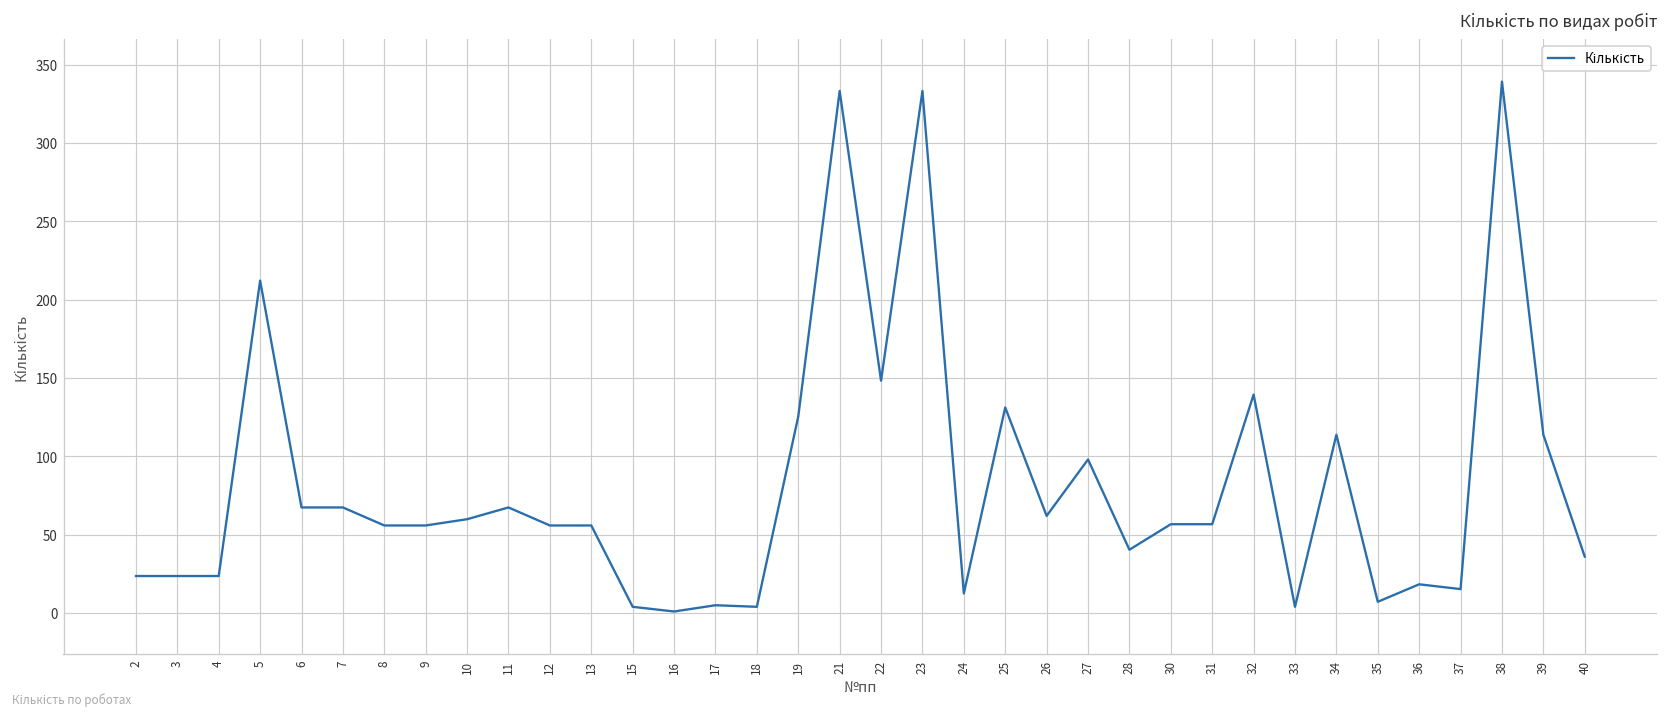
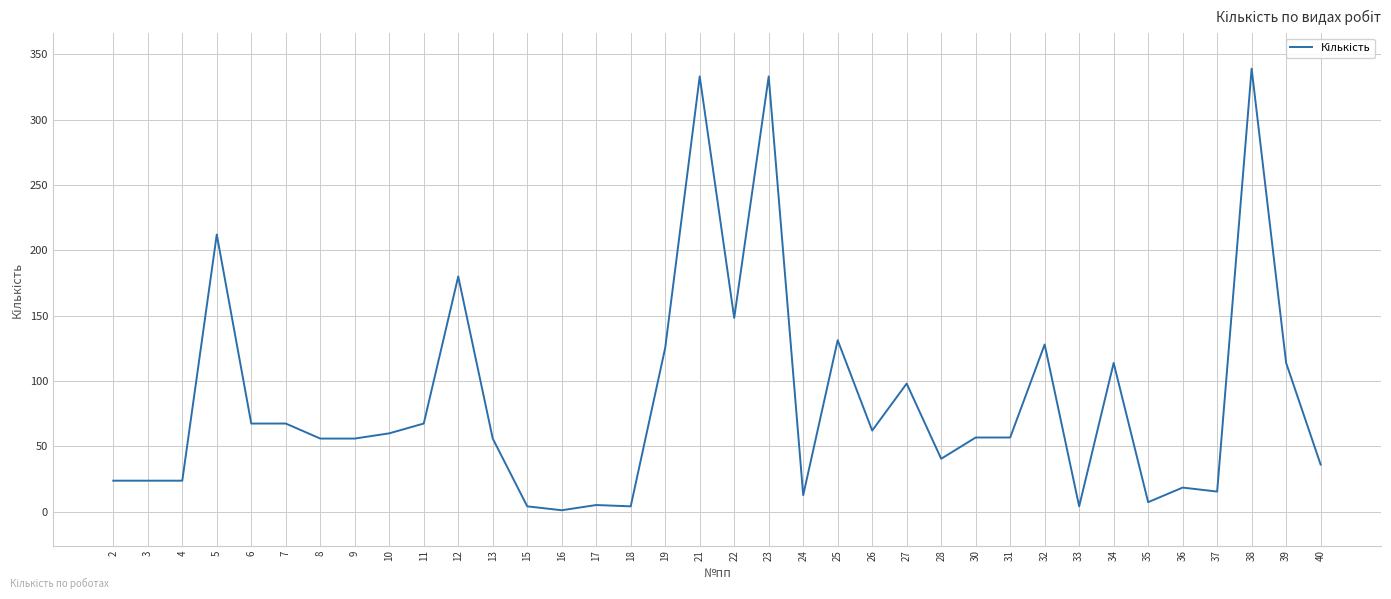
  {
    "2": 24,
    "3": 24,
    "4": 24,
    "5": 212,
    "6": 67,
    "7": 67,
    "8": 56,
    "9": 56,
    "10": 60,
    "11": 67,
-   "12": 56,
+   "12": 180,
    "13": 56,
    "15": 4,
    "16": 1,
    "17": 5,
    "18": 4,
    "19": 125,
    "21": 333,
    "22": 148,
    "23": 333,
    "24": 13,
    "25": 131,
    "26": 62,
    "27": 98,
    "28": 40,
    "30": 57,
    "31": 57,
-   "32": 139,
+   "32": 128,
    "33": 4,
    "34": 114,
    "35": 7,
    "36": 18,
    "37": 15,
    "38": 339,
    "39": 114,
    "40": 36
  }
